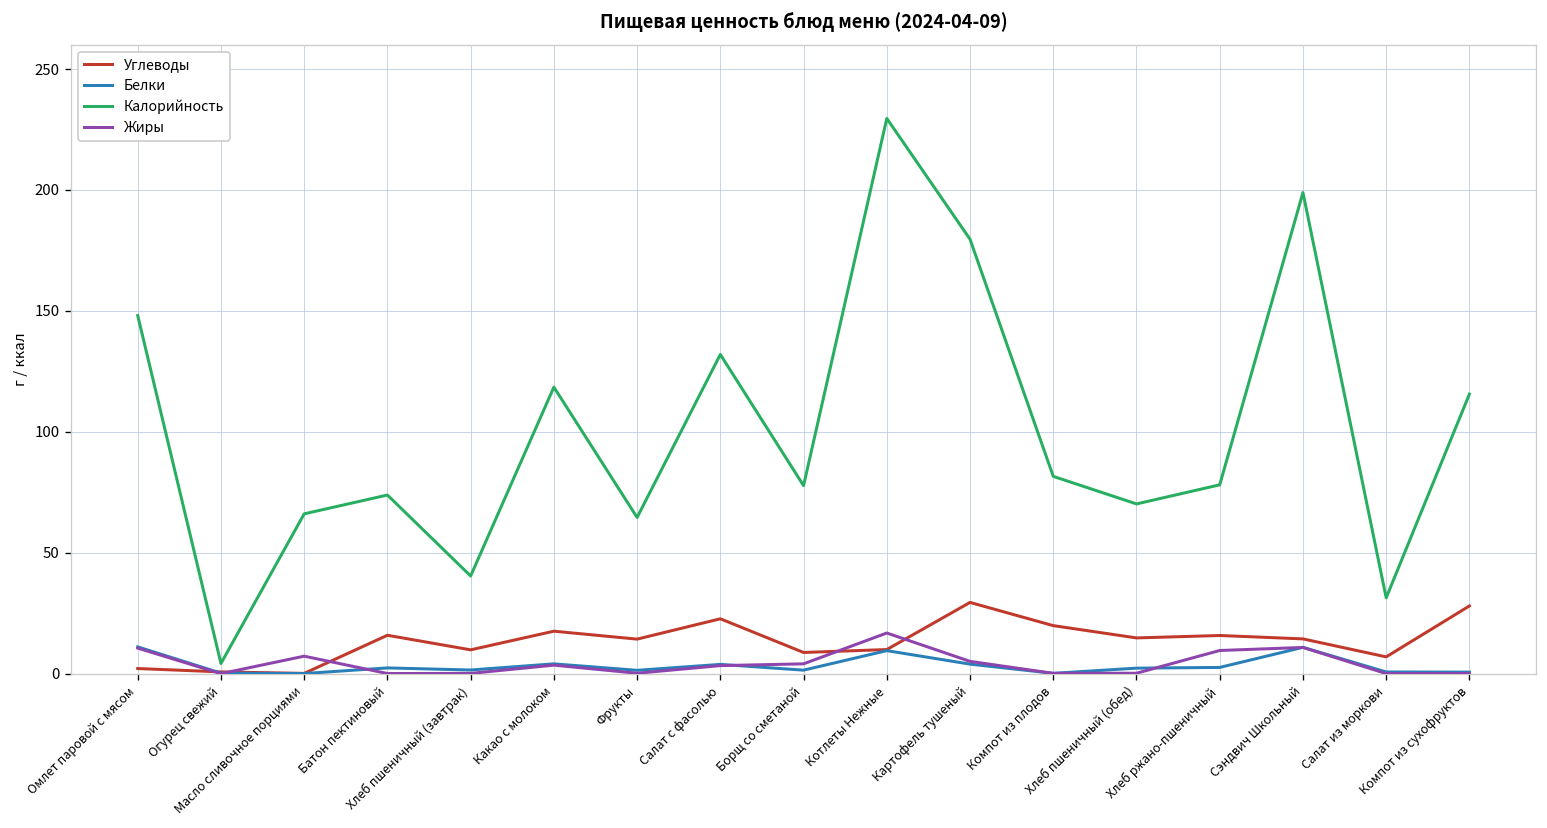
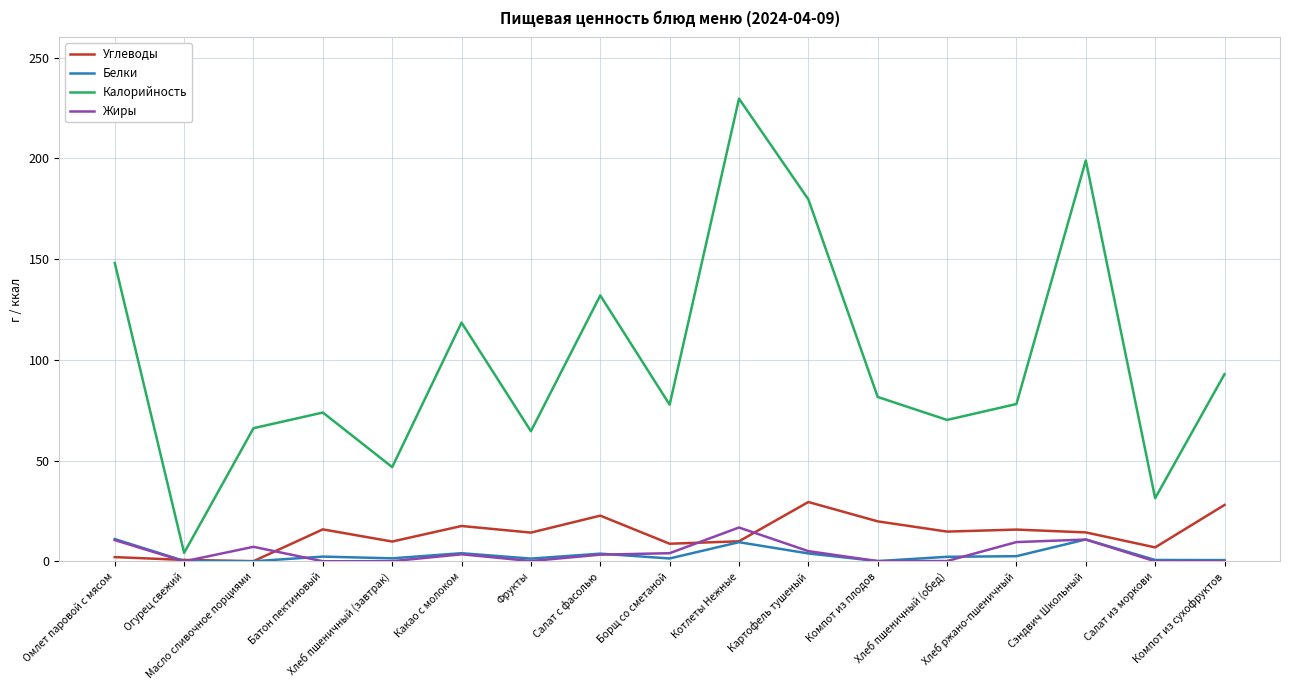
  {
    "Углеводы": {
      "Омлет паровой с мясом": 2,
      "Батон пектиновый": 16,
      "Хлеб пшеничный (завтрак)": 10,
      "Какао с молоком": 18,
      "Фрукты": 14,
      "Салат с фасолью": 23,
      "Борщ со сметаной": 9,
      "Картофель тушеный": 29,
      "Компот из плодов": 20,
      "Хлеб пшеничный (обед)": 15,
      "Хлеб ржано-пшеничный": 16,
      "Сэндвич Школьный": 14,
      "Салат из моркови": 7,
      "Компот из сухофруктов": 28
    },
    "Белки": {
      "Батон пектиновый": 2,
      "Хлеб пшеничный (завтрак)": 2,
      "Борщ со сметаной": 1,
      "Хлеб пшеничный (обед)": 2,
      "Хлеб ржано-пшеничный": 3
    },
    "Калорийность": {
      "Омлет паровой с мясом": 148,
      "Огурец свежий": 4,
      "Масло сливочное порциями": 66,
      "Батон пектиновый": 74,
-     "Хлеб пшеничный (завтрак)": 40,
+     "Хлеб пшеничный (завтрак)": 47,
      "Какао с молоком": 119,
      "Фрукты": 65,
      "Салат с фасолью": 132,
      "Борщ со сметаной": 78,
      "Котлеты Нежные": 230,
      "Картофель тушеный": 180,
      "Компот из плодов": 82,
      "Хлеб пшеничный (обед)": 70,
      "Хлеб ржано-пшеничный": 78,
      "Сэндвич Школьный": 199,
      "Салат из моркови": 31,
-     "Компот из сухофруктов": 116
+     "Компот из сухофруктов": 93
    },
    "Жиры": {
      "Масло сливочное порциями": 7,
      "Батон пектиновый": 0,
      "Хлеб пшеничный (завтрак)": 0,
      "Борщ со сметаной": 4,
      "Котлеты Нежные": 17,
      "Хлеб пшеничный (обед)": 0,
      "Хлеб ржано-пшеничный": 10
    }
  }
